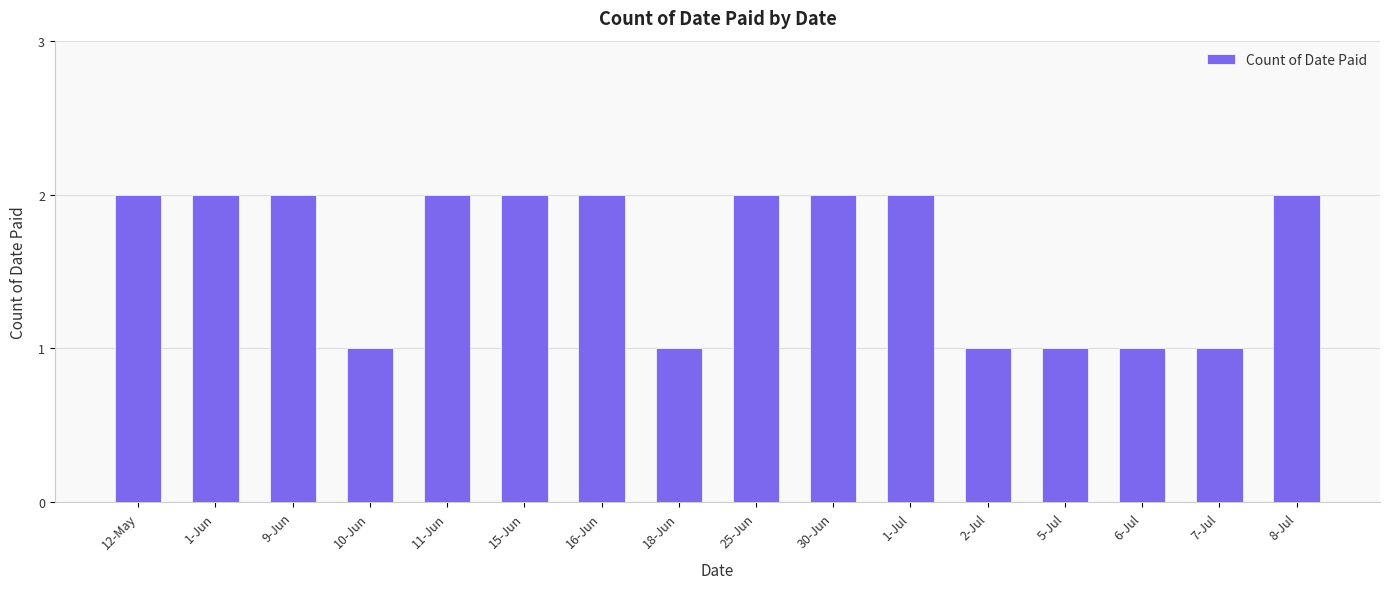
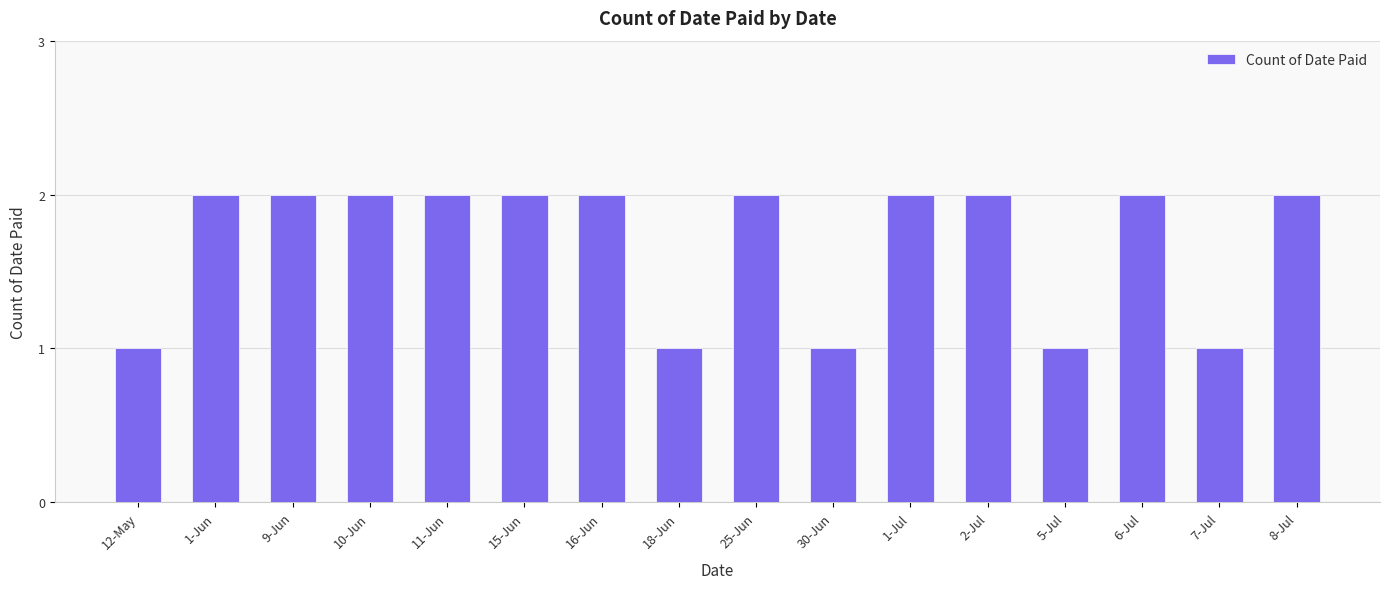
  {
-   "12-May": 2,
+   "12-May": 1,
    "1-Jun": 2,
    "9-Jun": 2,
-   "10-Jun": 1,
+   "10-Jun": 2,
    "11-Jun": 2,
    "15-Jun": 2,
    "16-Jun": 2,
    "18-Jun": 1,
    "25-Jun": 2,
-   "30-Jun": 2,
+   "30-Jun": 1,
    "1-Jul": 2,
-   "2-Jul": 1,
+   "2-Jul": 2,
    "5-Jul": 1,
-   "6-Jul": 1,
+   "6-Jul": 2,
    "7-Jul": 1,
    "8-Jul": 2
  }
